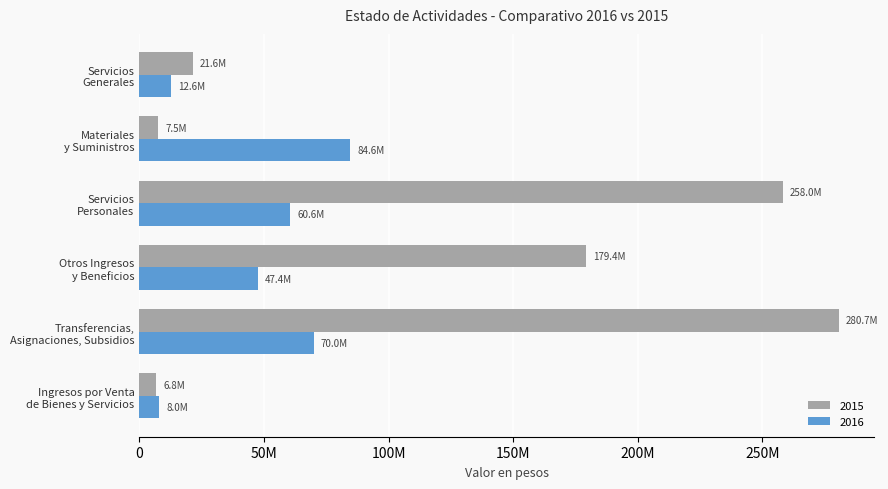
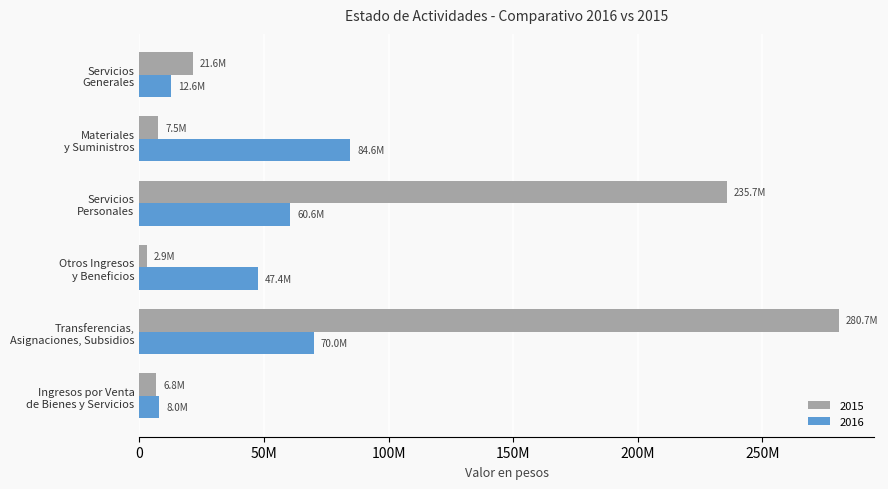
  {
    "2015": {
      "Servicios Generales": "21.6M",
      "Materiales y Suministros": "7.5M",
-     "Servicios Personales": "258.0M",
-     "Otros Ingresos y Beneficios": "179.4M",
+     "Servicios Personales": "235.7M",
+     "Otros Ingresos y Beneficios": "2.9M",
      "Transferencias, Asignaciones, Subsidios": "280.7M",
      "Ingresos por Venta de Bienes y Servicios": "6.8M"
    },
    "2016": {
      "Servicios Generales": "12.6M",
      "Materiales y Suministros": "84.6M",
      "Servicios Personales": "60.6M",
      "Otros Ingresos y Beneficios": "47.4M",
      "Transferencias, Asignaciones, Subsidios": "70.0M",
      "Ingresos por Venta de Bienes y Servicios": "8.0M"
    }
  }
